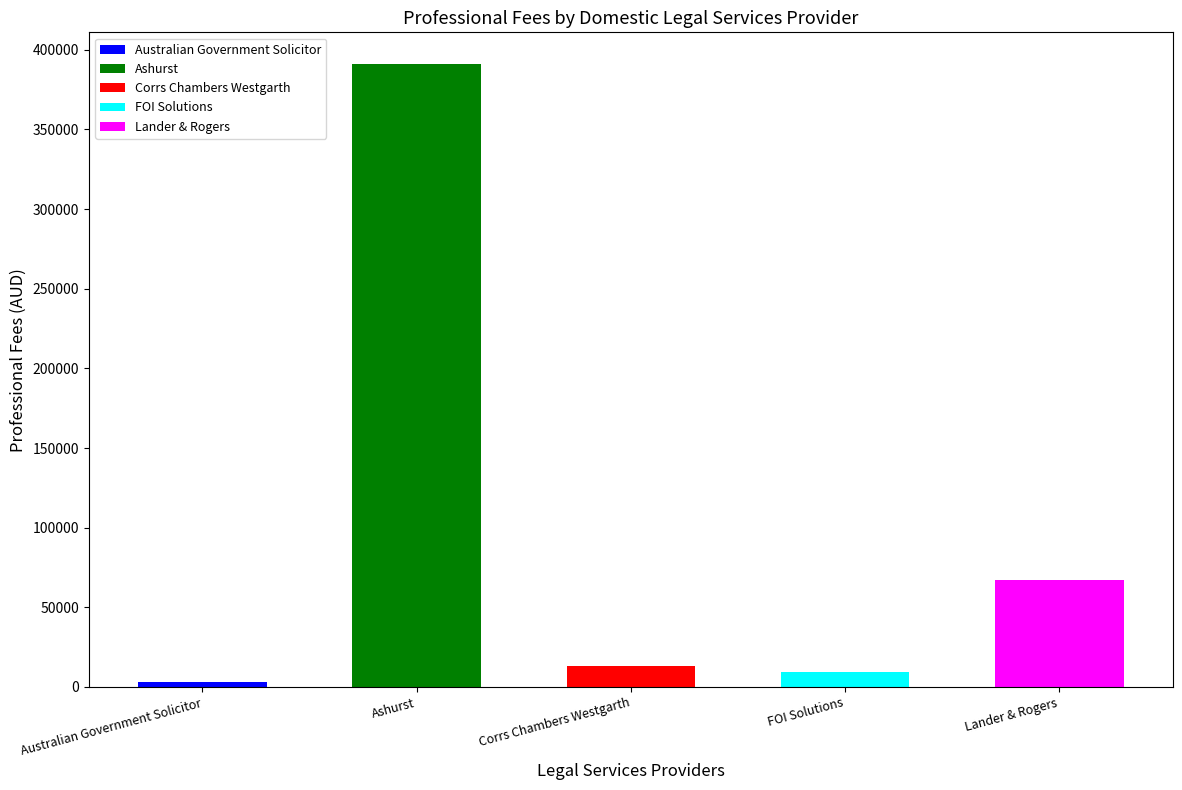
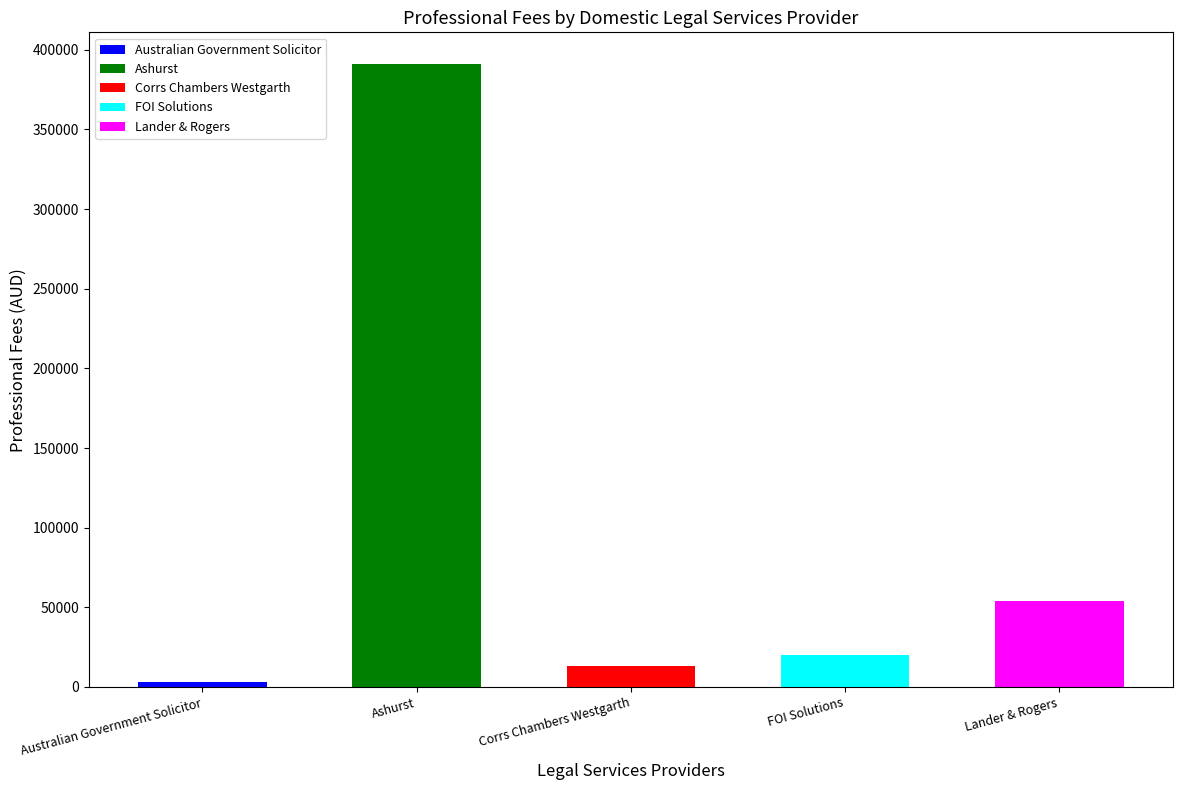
  {
    "Australian Government Solicitor": 3000,
    "Ashurst": 391000,
    "Corrs Chambers Westgarth": 13000,
-   "FOI Solutions": 9000,
-   "Lander & Rogers": 67000
+   "FOI Solutions": 20000,
+   "Lander & Rogers": 54000
  }
